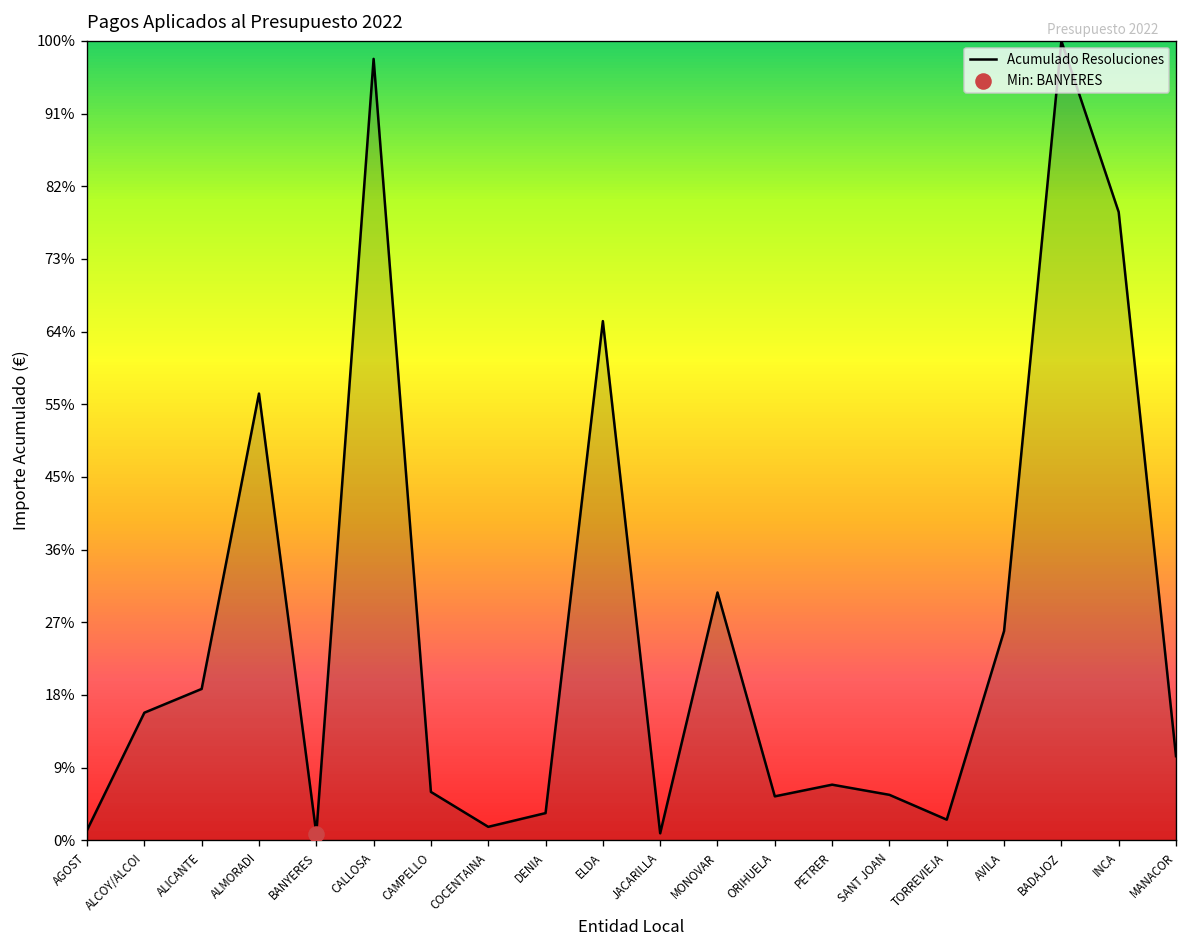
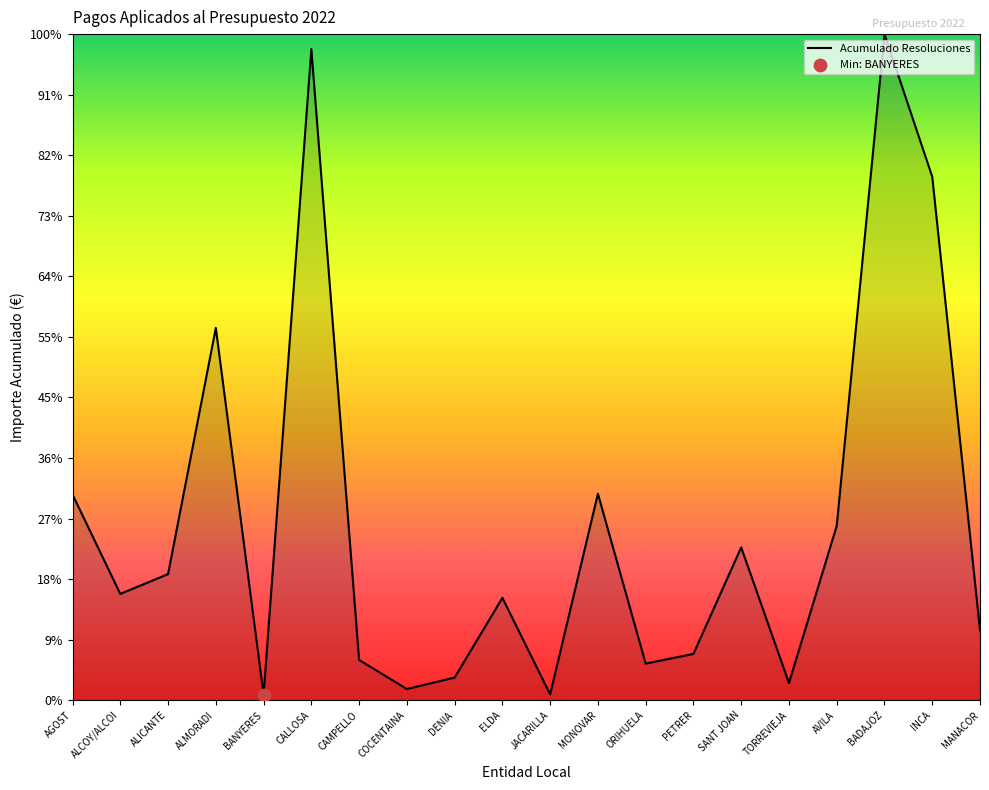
  {
    "Acumulado Resoluciones": {
-     "AGOST": "1%",
+     "AGOST": "31%",
      "ALCOY/ALCOI": "16%",
      "ALICANTE": "19%",
      "ALMORADI": "56%",
      "CALLOSA": "98%",
      "CAMPELLO": "6%",
      "COCENTAINA": "2%",
      "DENIA": "3%",
-     "ELDA": "65%",
+     "ELDA": "15%",
      "JACARILLA": "1%",
      "MONOVAR": "31%",
      "ORIHUELA": "5%",
      "PETRER": "7%",
-     "SANT JOAN": "6%",
+     "SANT JOAN": "23%",
      "TORREVIEJA": "3%",
      "AVILA": "26%",
      "BADAJOZ": "100%",
      "INCA": "79%",
      "MANACOR": "11%"
    }
  }
